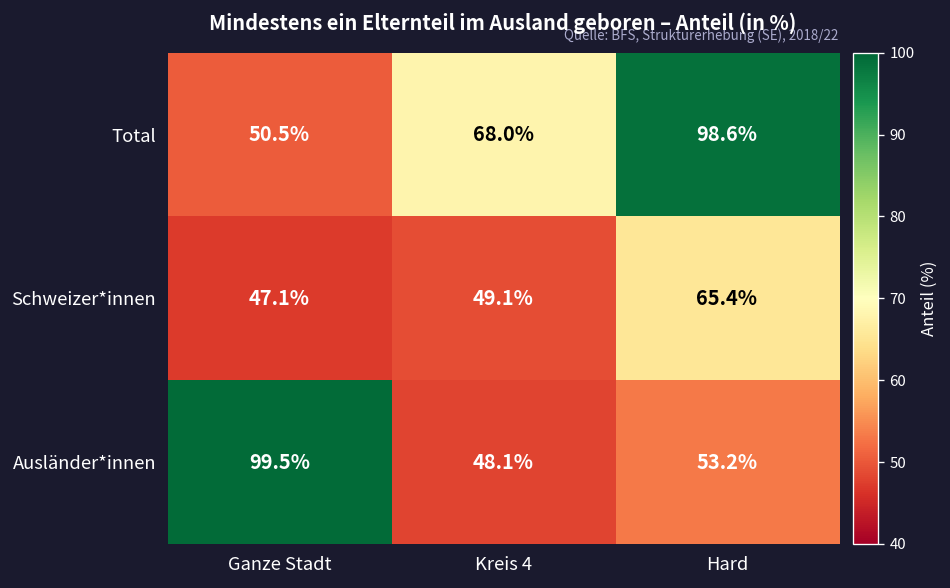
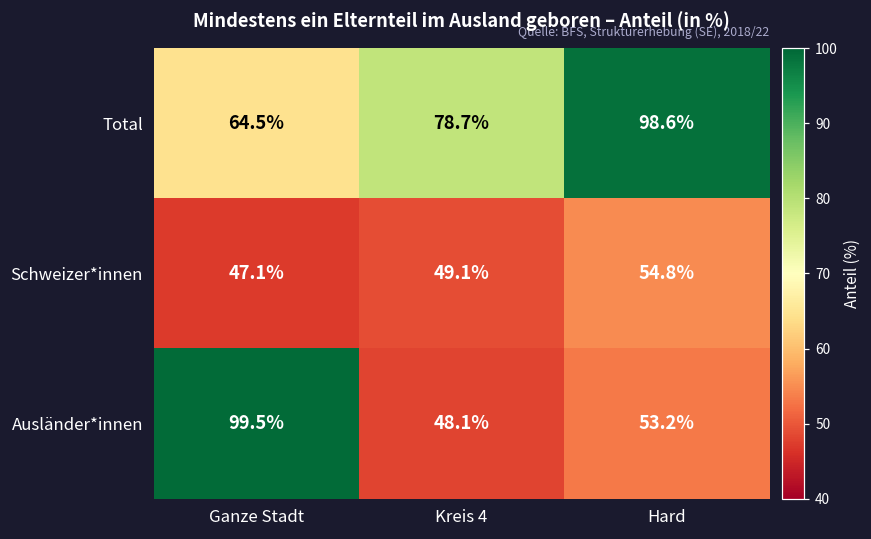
  {
    "Total": {
-     "Ganze Stadt": "50.5%",
-     "Kreis 4": "68.0%",
+     "Ganze Stadt": "64.5%",
+     "Kreis 4": "78.7%",
      "Hard": "98.6%"
    },
    "Schweizer*innen": {
      "Ganze Stadt": "47.1%",
      "Kreis 4": "49.1%",
-     "Hard": "65.4%"
+     "Hard": "54.8%"
    },
    "Ausländer*innen": {
      "Ganze Stadt": "99.5%",
      "Kreis 4": "48.1%",
      "Hard": "53.2%"
    }
  }
